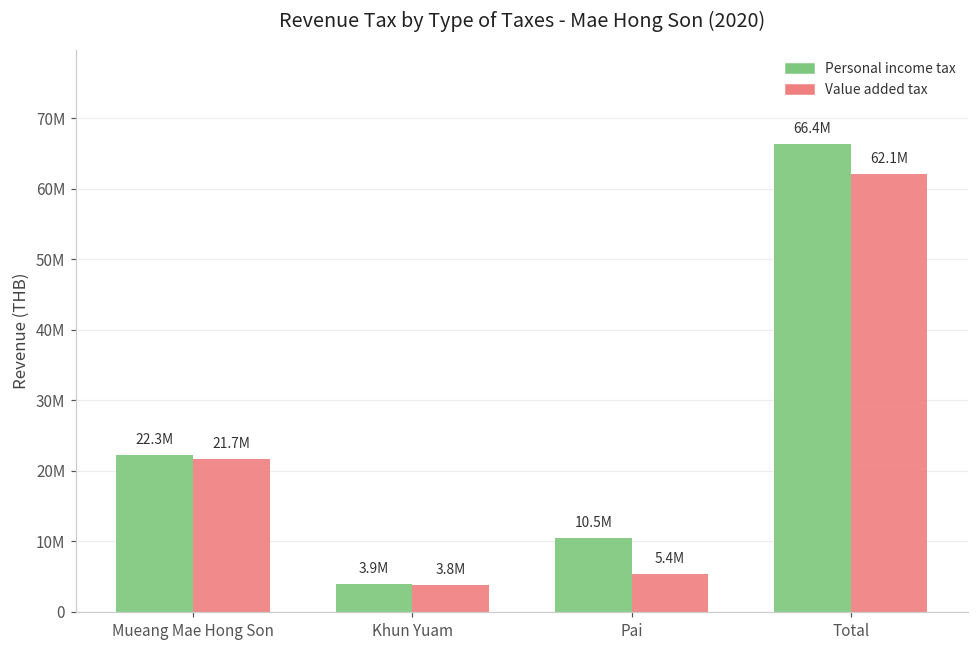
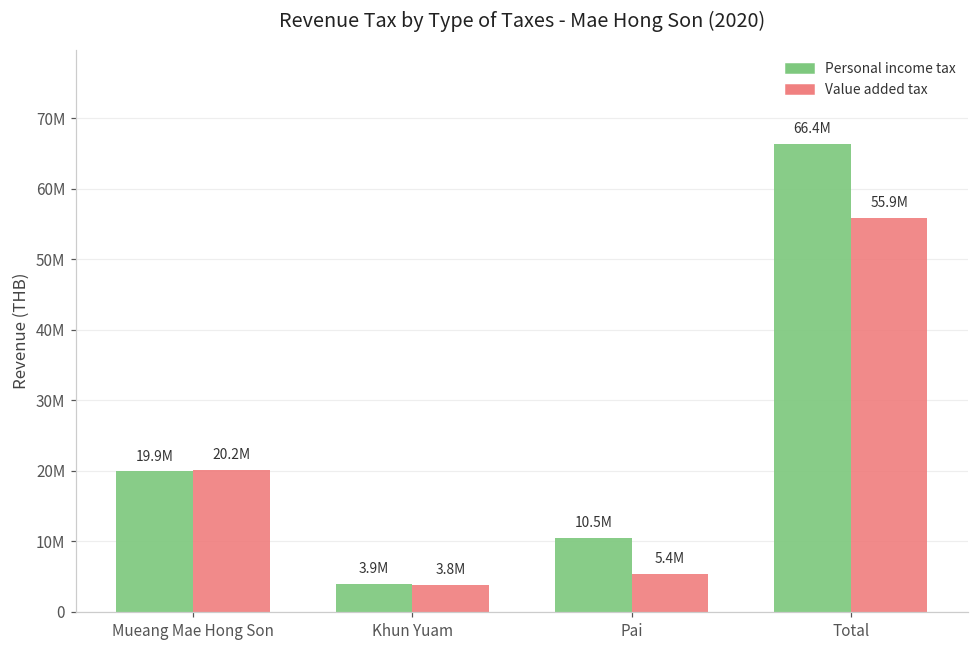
  {
    "Personal income tax": {
-     "Mueang Mae Hong Son": "22.3M",
+     "Mueang Mae Hong Son": "19.9M",
      "Khun Yuam": "3.9M",
      "Pai": "10.5M",
      "Total": "66.4M"
    },
    "Value added tax": {
-     "Mueang Mae Hong Son": "21.7M",
+     "Mueang Mae Hong Son": "20.2M",
      "Khun Yuam": "3.8M",
      "Pai": "5.4M",
-     "Total": "62.1M"
+     "Total": "55.9M"
    }
  }
